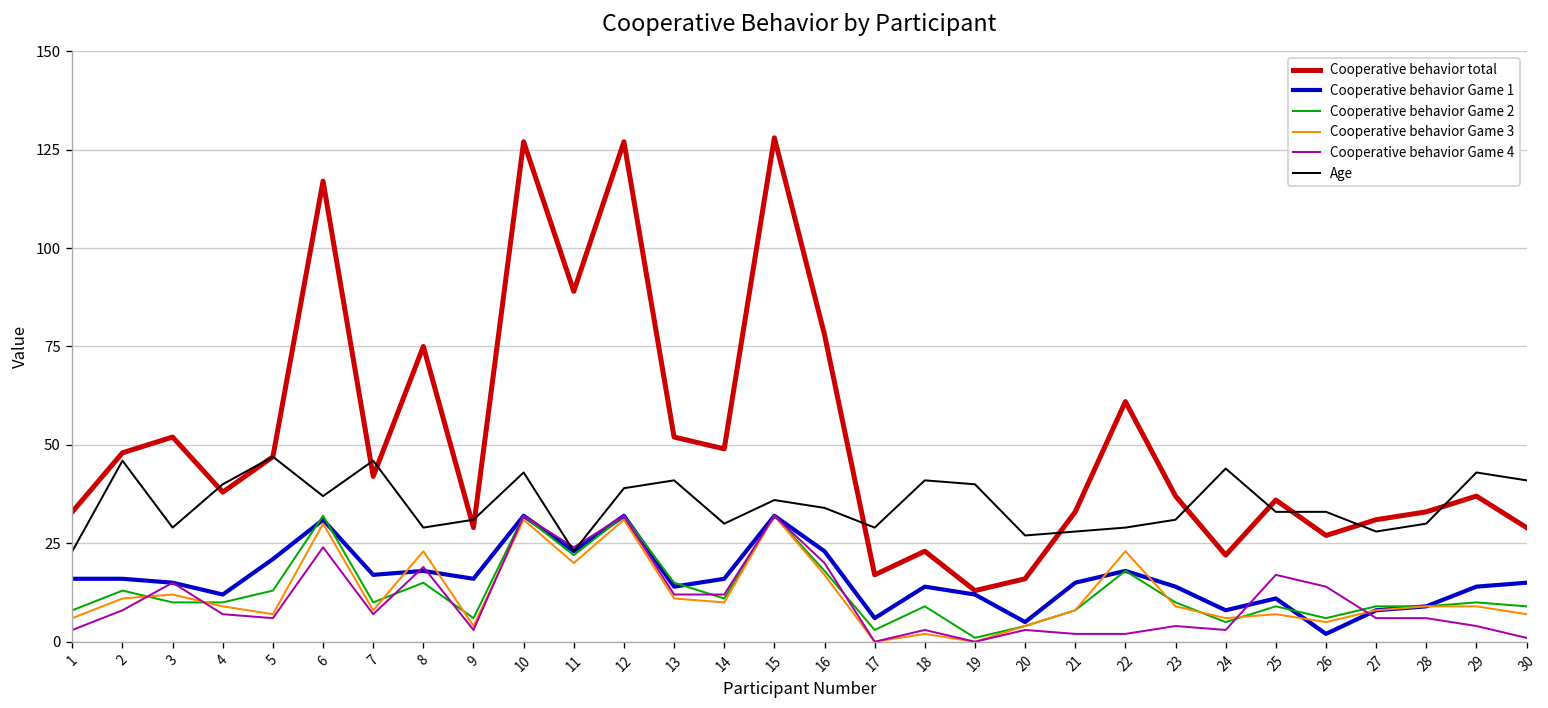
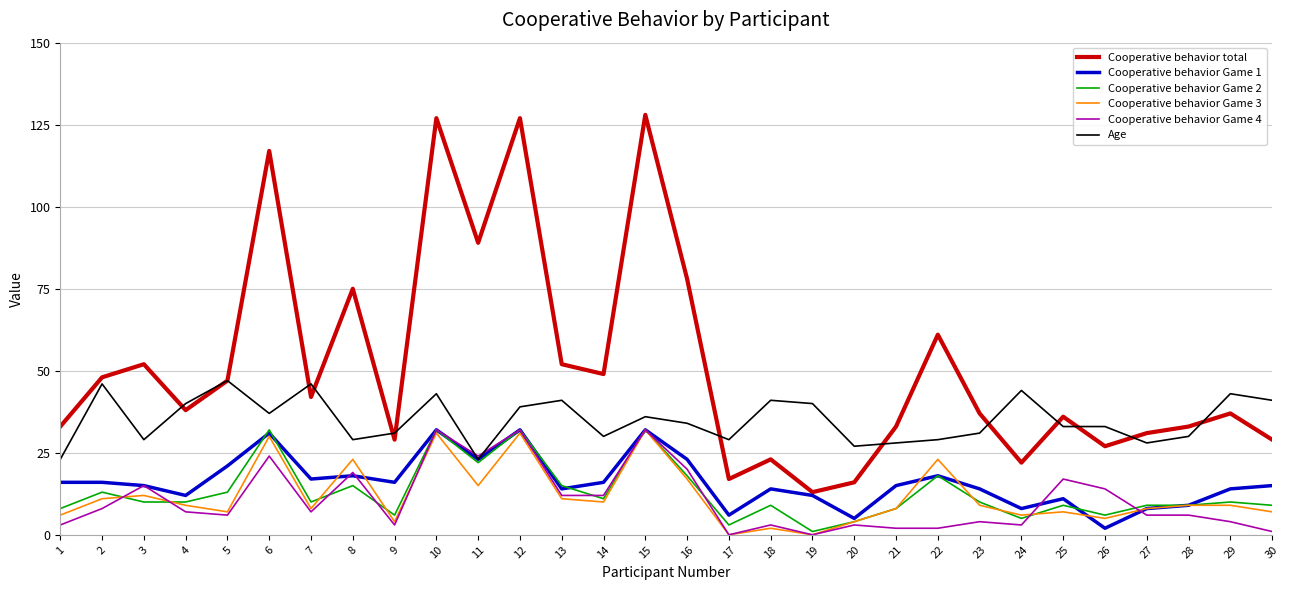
  {
    "Cooperative behavior total": {
      "1": 33,
      "2": 48,
      "3": 52,
      "4": 38,
      "6": 117,
      "7": 42,
      "8": 75,
      "9": 29,
      "10": 127,
      "11": 89,
      "12": 127,
      "13": 52,
      "14": 49,
      "15": 128,
      "16": 78,
      "17": 17,
      "18": 23,
      "19": 13,
      "20": 16,
      "21": 33,
      "22": 61,
      "23": 37,
      "24": 22,
      "25": 36,
      "26": 27,
      "27": 31,
      "28": 33,
      "29": 37,
      "30": 29
    },
    "Cooperative behavior Game 1": {
      "1": 16,
      "2": 16,
      "4": 12,
      "5": 21,
      "6": 31,
      "7": 17,
      "8": 18,
      "9": 16,
      "13": 14,
      "14": 16,
      "16": 23,
      "17": 6,
      "18": 14,
      "19": 12,
      "20": 5,
      "21": 15,
      "23": 14,
      "24": 8,
      "25": 11,
      "26": 2,
      "29": 14,
      "30": 15
    },
    "Cooperative behavior Game 2": {
      "1": 8,
      "2": 13,
      "3": 10,
      "4": 10,
      "5": 13,
      "6": 32,
      "7": 10,
      "8": 15,
      "9": 6,
      "11": 22,
      "13": 15,
      "14": 11,
      "16": 18,
      "17": 3,
      "18": 9,
      "19": 1,
      "23": 10,
      "24": 5,
      "25": 9,
      "26": 6,
      "27": 9,
      "29": 10,
      "30": 9
    },
    "Cooperative behavior Game 3": {
      "1": 6,
      "2": 11,
      "3": 12,
      "4": 9,
      "5": 7,
      "6": 30,
      "7": 8,
      "8": 23,
      "9": 4,
      "10": 31,
-     "11": 20,
+     "11": 15,
      "12": 31,
      "13": 11,
      "14": 10,
      "16": 17,
      "18": 2,
      "22": 23,
      "23": 9,
      "24": 6,
      "25": 7,
      "26": 5,
      "29": 9,
      "30": 7
    },
    "Cooperative behavior Game 4": {
      "1": 3,
      "2": 8,
      "4": 7,
      "5": 6,
      "6": 24,
      "7": 7,
      "8": 19,
      "9": 3,
      "11": 24,
      "13": 12,
      "14": 12,
      "16": 20,
      "18": 3,
      "20": 3,
      "21": 2,
      "22": 2,
      "23": 4,
      "24": 3,
      "25": 17,
      "26": 14,
      "27": 6,
      "28": 6,
      "29": 4,
      "30": 1
    },
    "Age": {
      "1": 23,
      "2": 46,
      "3": 29,
      "4": 40,
      "6": 37,
      "7": 46,
      "8": 29,
      "9": 31,
      "10": 43,
      "12": 39,
      "13": 41,
      "14": 30,
      "15": 36,
      "16": 34,
      "17": 29,
      "18": 41,
      "19": 40,
      "20": 27,
      "21": 28,
      "22": 29,
      "23": 31,
      "24": 44,
      "25": 33,
      "26": 33,
      "27": 28,
      "28": 30,
      "29": 43,
      "30": 41
    }
  }
